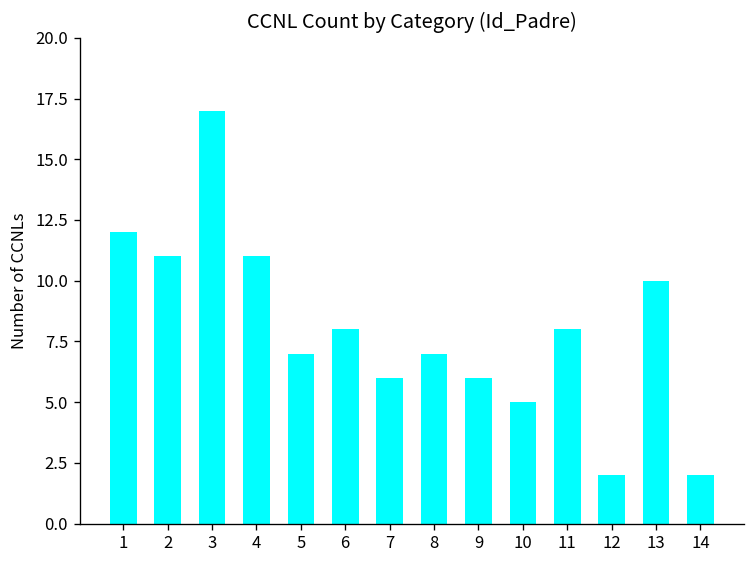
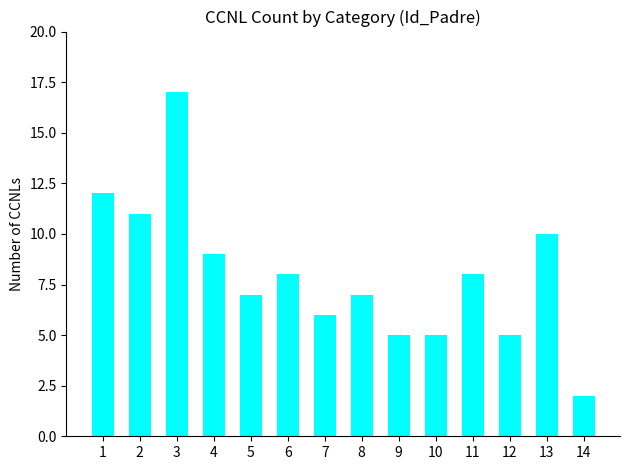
  {
    "1": 12,
    "2": 11,
    "3": 17,
-   "4": 11,
+   "4": 9,
    "5": 7,
    "6": 8,
    "7": 6,
    "8": 7,
-   "9": 6,
+   "9": 5,
    "10": 5,
    "11": 8,
-   "12": 2,
+   "12": 5,
    "13": 10,
    "14": 2
  }
